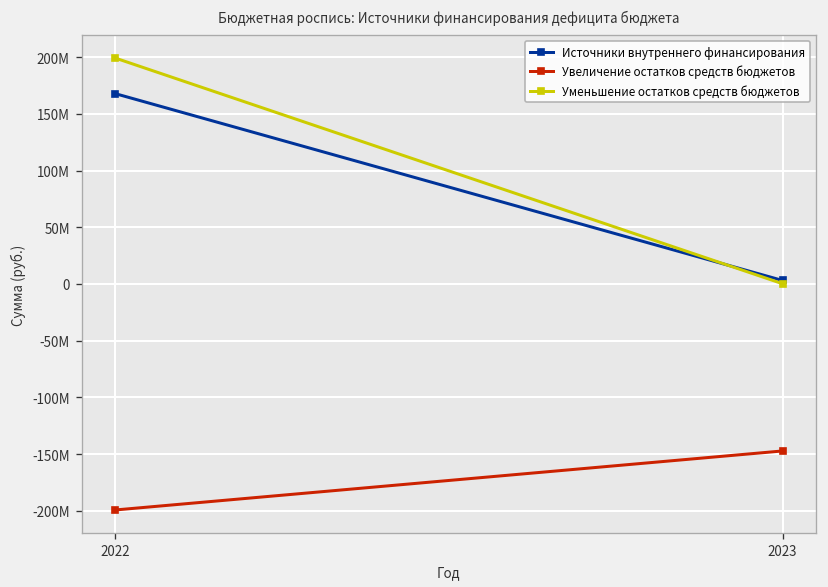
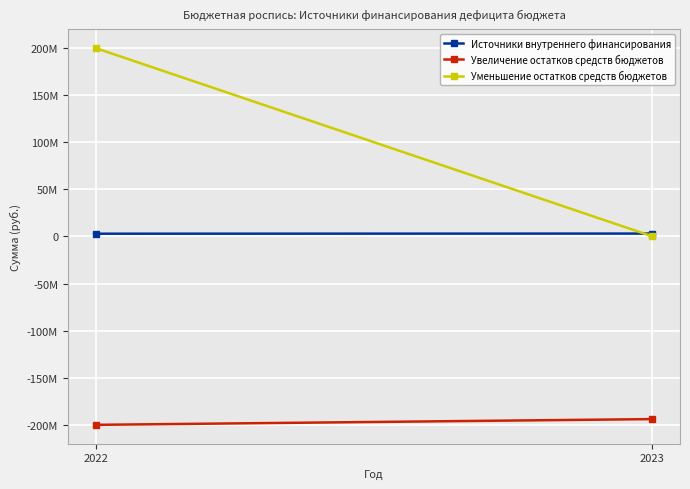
  {
    "Источники внутреннего финансирования": {
-     "2022": 170000000,
+     "2022": 0,
      "2023": 0
    },
    "Увеличение остатков средств бюджетов": {
      "2022": -200000000,
-     "2023": -150000000
+     "2023": -190000000
    },
    "Уменьшение остатков средств бюджетов": {
      "2022": 200000000,
      "2023": 0
    }
  }
